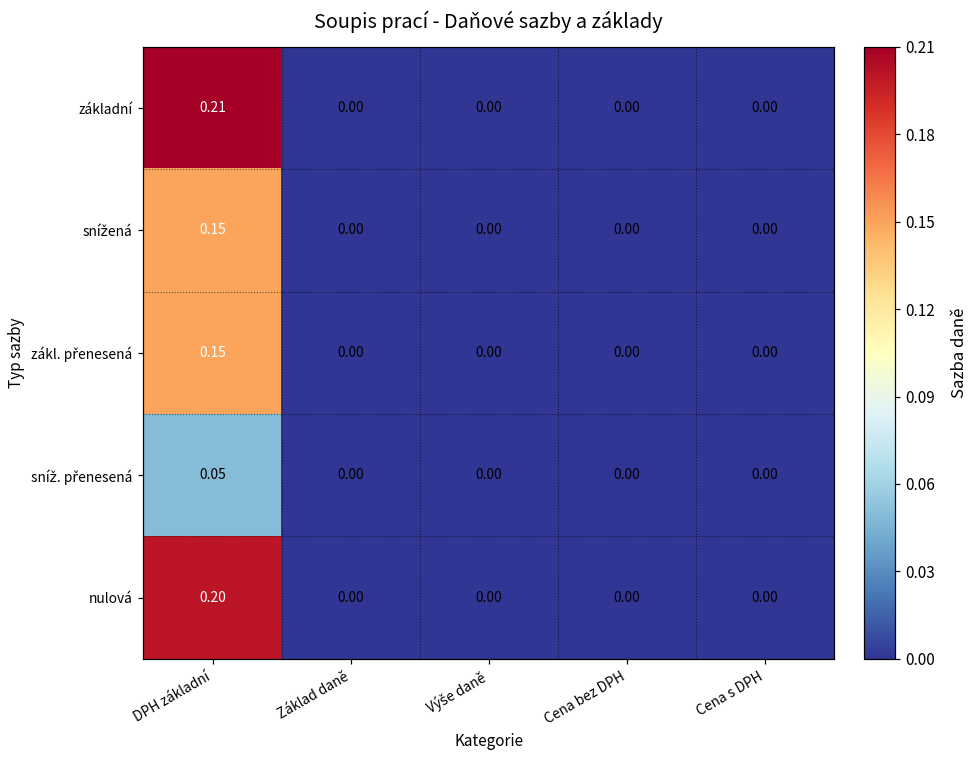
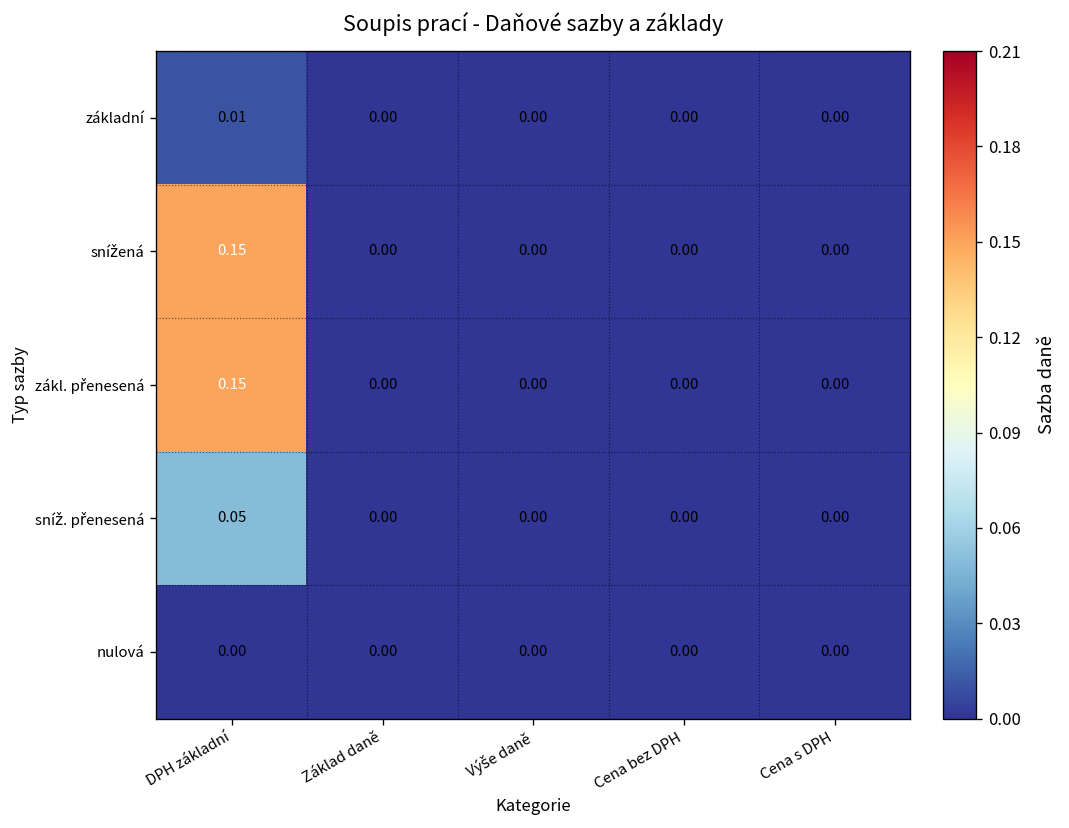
  {
    "základní": {
-     "DPH základní": 0.21,
+     "DPH základní": 0.01,
      "Základ daně": 0.00,
      "Výše daně": 0.00,
      "Cena bez DPH": 0.00,
      "Cena s DPH": 0.00
    },
    "snížená": {
      "DPH základní": 0.15,
      "Základ daně": 0.00,
      "Výše daně": 0.00,
      "Cena bez DPH": 0.00,
      "Cena s DPH": 0.00
    },
    "zákl. přenesená": {
      "DPH základní": 0.15,
      "Základ daně": 0.00,
      "Výše daně": 0.00,
      "Cena bez DPH": 0.00,
      "Cena s DPH": 0.00
    },
    "sníž. přenesená": {
      "DPH základní": 0.05,
      "Základ daně": 0.00,
      "Výše daně": 0.00,
      "Cena bez DPH": 0.00,
      "Cena s DPH": 0.00
    },
    "nulová": {
-     "DPH základní": 0.20,
+     "DPH základní": 0.00,
      "Základ daně": 0.00,
      "Výše daně": 0.00,
      "Cena bez DPH": 0.00,
      "Cena s DPH": 0.00
    }
  }
